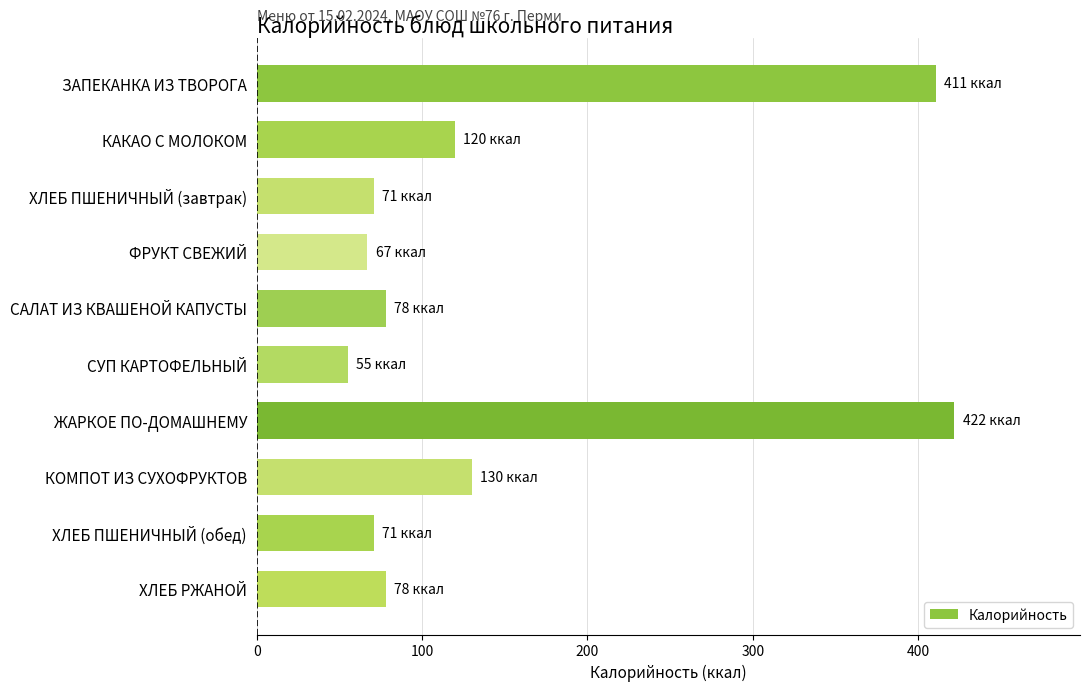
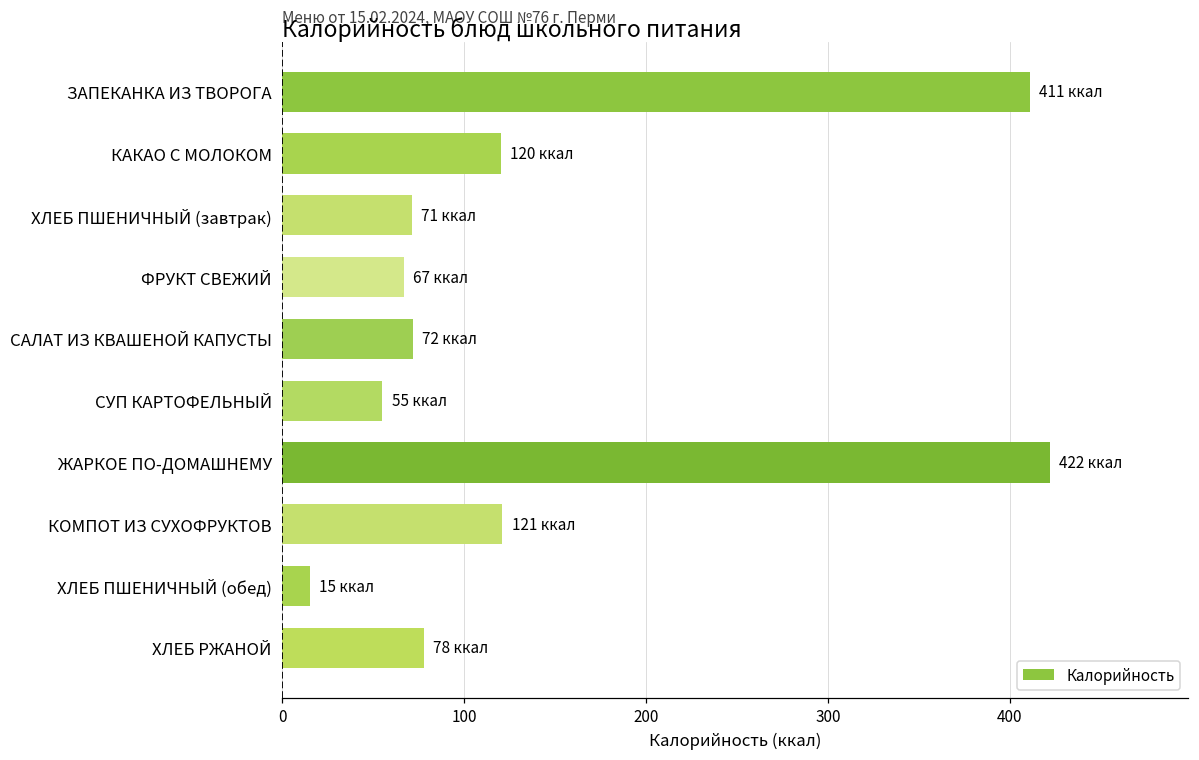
  {
    "ЗАПЕКАНКА ИЗ ТВОРОГА": 411,
    "КАКАО С МОЛОКОМ": 120,
    "ХЛЕБ ПШЕНИЧНЫЙ (завтрак)": 71,
    "ФРУКТ СВЕЖИЙ": 67,
-   "САЛАТ ИЗ КВАШЕНОЙ КАПУСТЫ": 78,
+   "САЛАТ ИЗ КВАШЕНОЙ КАПУСТЫ": 72,
    "СУП КАРТОФЕЛЬНЫЙ": 55,
    "ЖАРКОЕ ПО-ДОМАШНЕМУ": 422,
-   "КОМПОТ ИЗ СУХОФРУКТОВ": 130,
-   "ХЛЕБ ПШЕНИЧНЫЙ (обед)": 71,
+   "КОМПОТ ИЗ СУХОФРУКТОВ": 121,
+   "ХЛЕБ ПШЕНИЧНЫЙ (обед)": 15,
    "ХЛЕБ РЖАНОЙ": 78
  }
